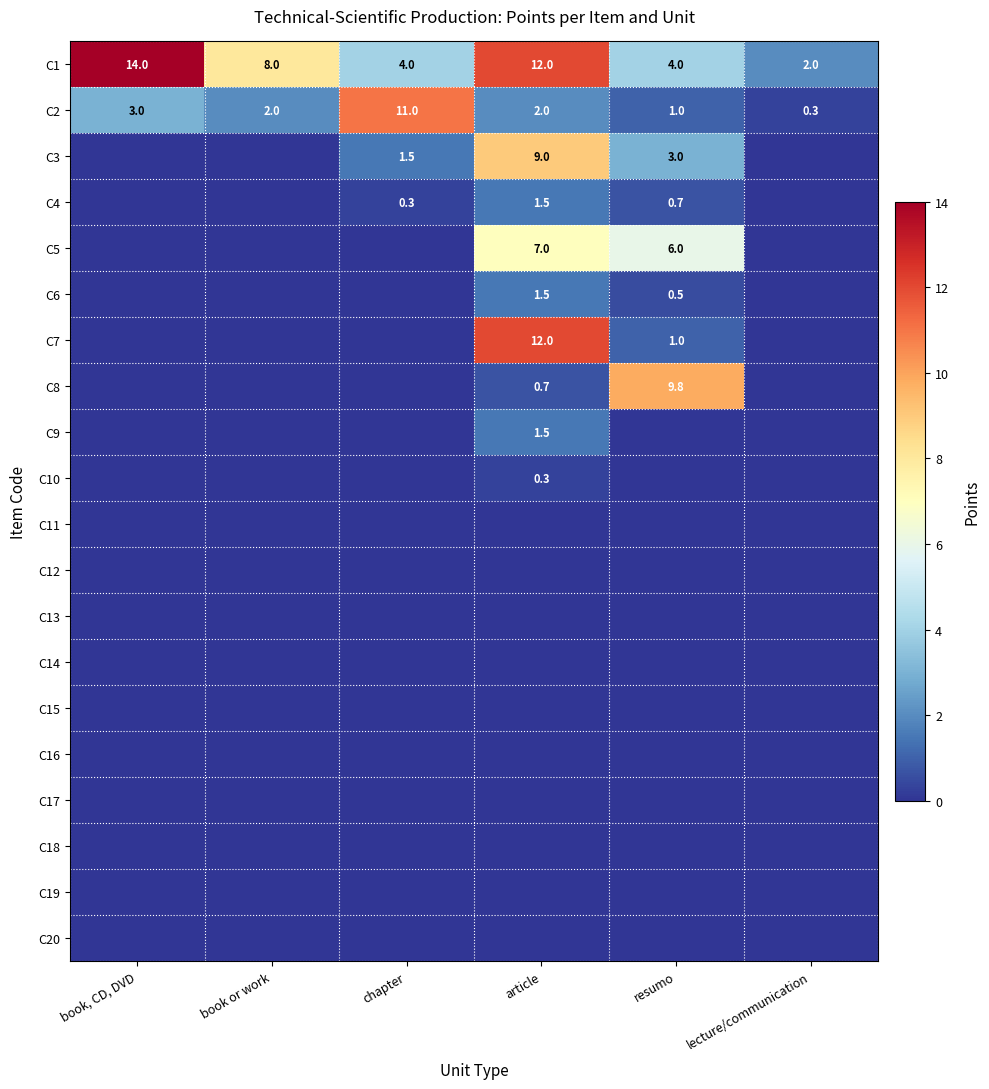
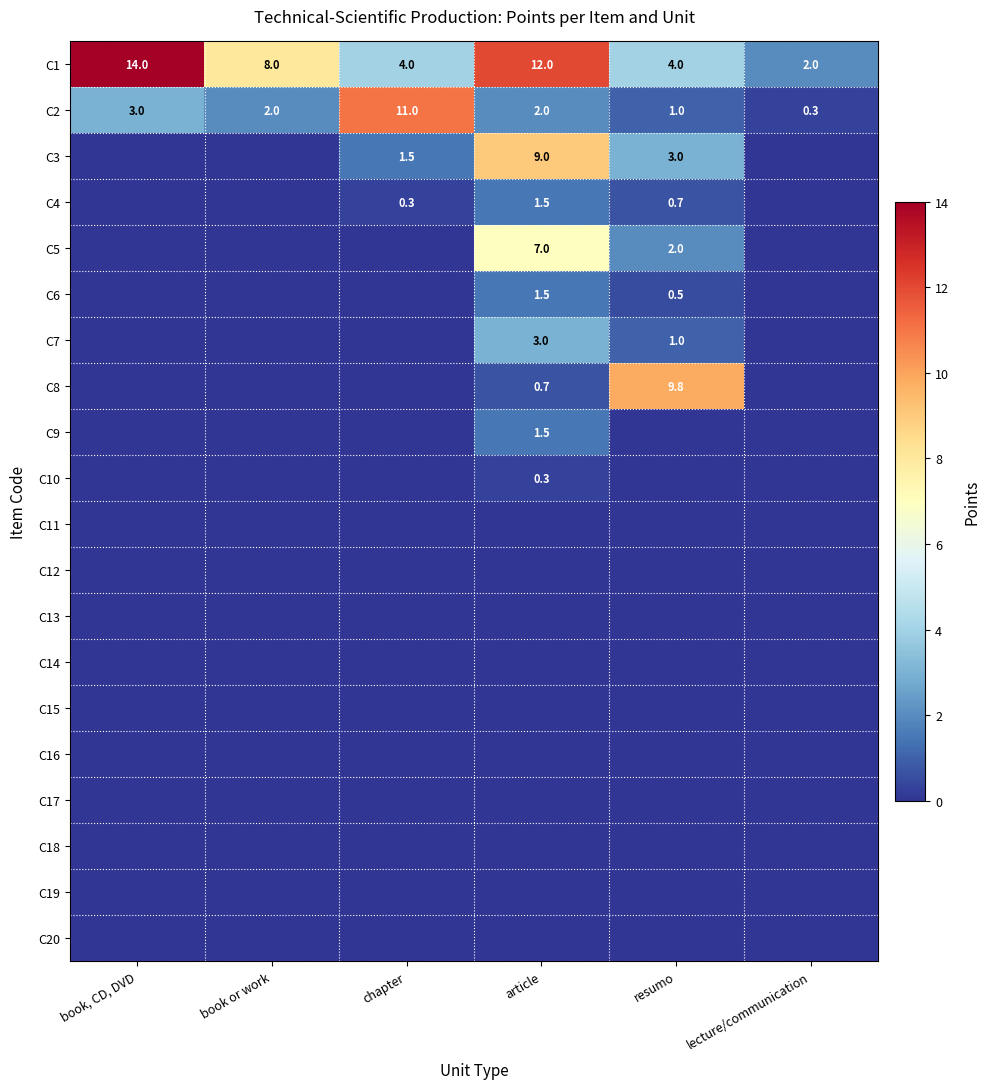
  {
    "C1": {
      "book, CD, DVD": 14.0,
      "book or work": 8.0,
      "chapter": 4.0,
      "article": 12.0,
      "resumo": 4.0,
      "lecture/communication": 2.0
    },
    "C2": {
      "book, CD, DVD": 3.0,
      "book or work": 2.0,
      "chapter": 11.0,
      "article": 2.0,
      "resumo": 1.0,
      "lecture/communication": 0.3
    },
    "C3": {
      "chapter": 1.5,
      "article": 9.0,
      "resumo": 3.0
    },
    "C4": {
      "chapter": 0.3,
      "article": 1.5,
      "resumo": 0.7
    },
    "C5": {
      "article": 7.0,
-     "resumo": 6.0
+     "resumo": 2.0
    },
    "C6": {
      "article": 1.5,
      "resumo": 0.5
    },
    "C7": {
-     "article": 12.0,
+     "article": 3.0,
      "resumo": 1.0
    },
    "C8": {
      "article": 0.7,
      "resumo": 9.8
    },
    "C9": {
      "article": 1.5
    },
    "C10": {
      "article": 0.3
    }
  }
